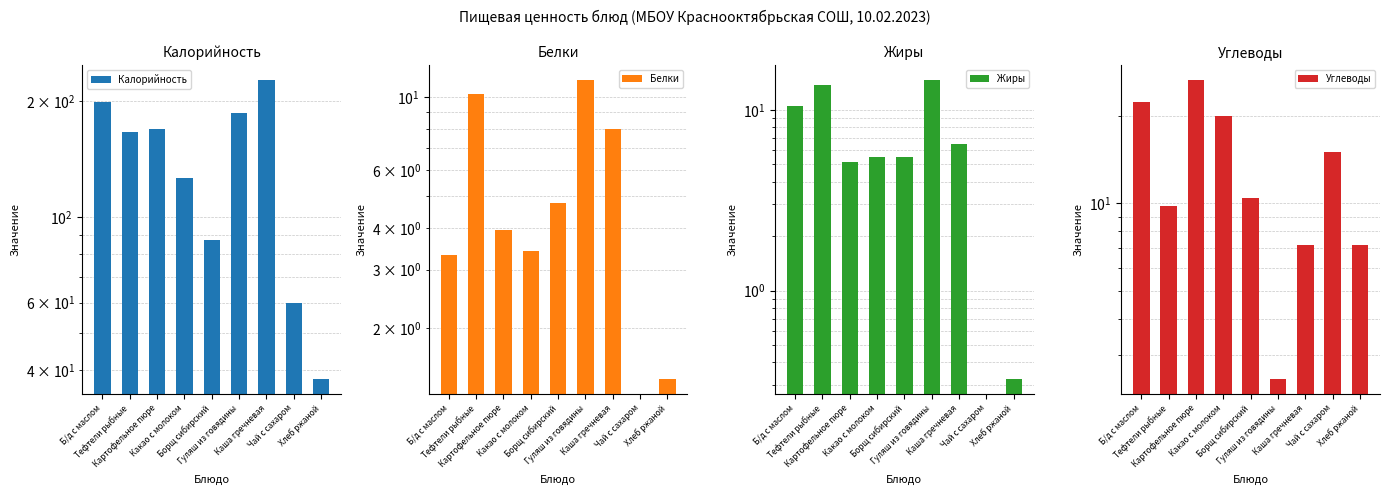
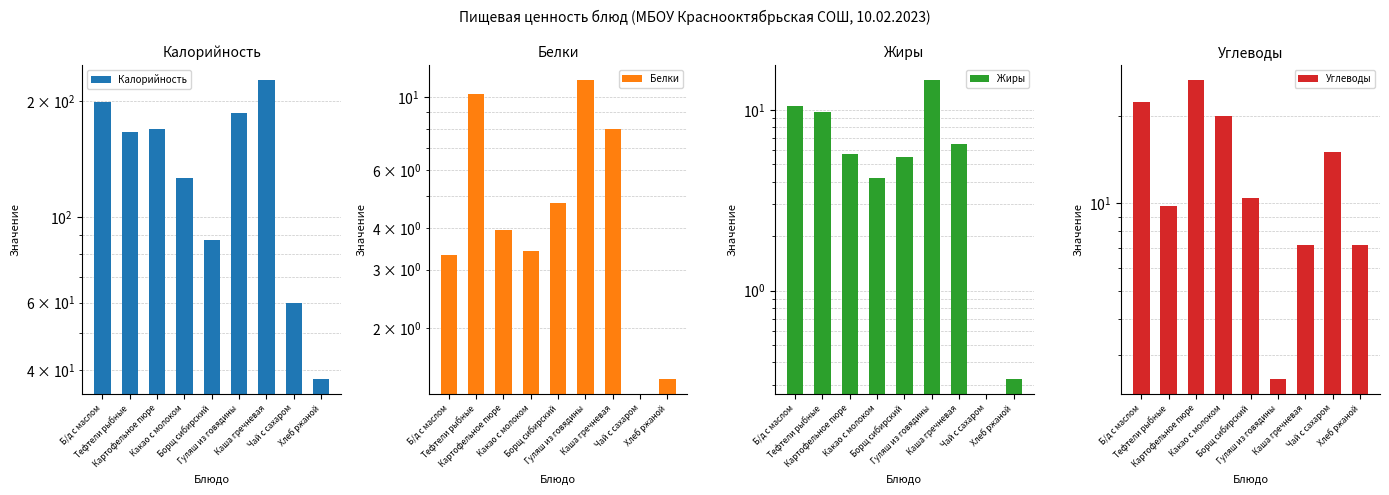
  {
    "Жиры": {
      "Б/д с маслом": 11,
-     "Тефтели рыбные": 14,
-     "Картофельное пюре": 5.1,
-     "Какао с молоком": 5.5,
+     "Тефтели рыбные": 10,
+     "Картофельное пюре": 5.7,
+     "Какао с молоком": 4.2,
      "Борщ сибирский": 5.5,
      "Гуляш из говядины": 15,
      "Каша гречневая": 6.4,
      "Хлеб ржаной": 0.32
    }
  }
